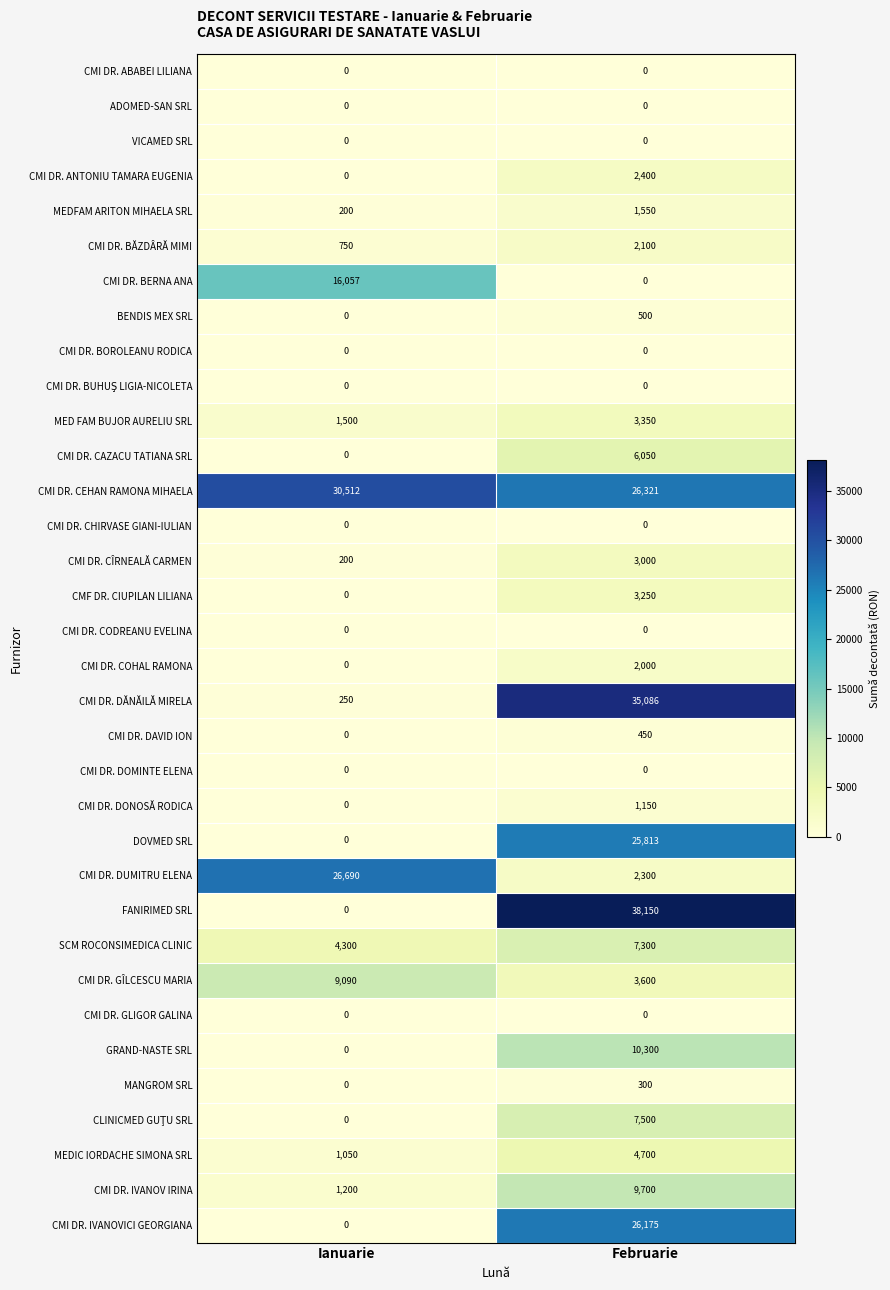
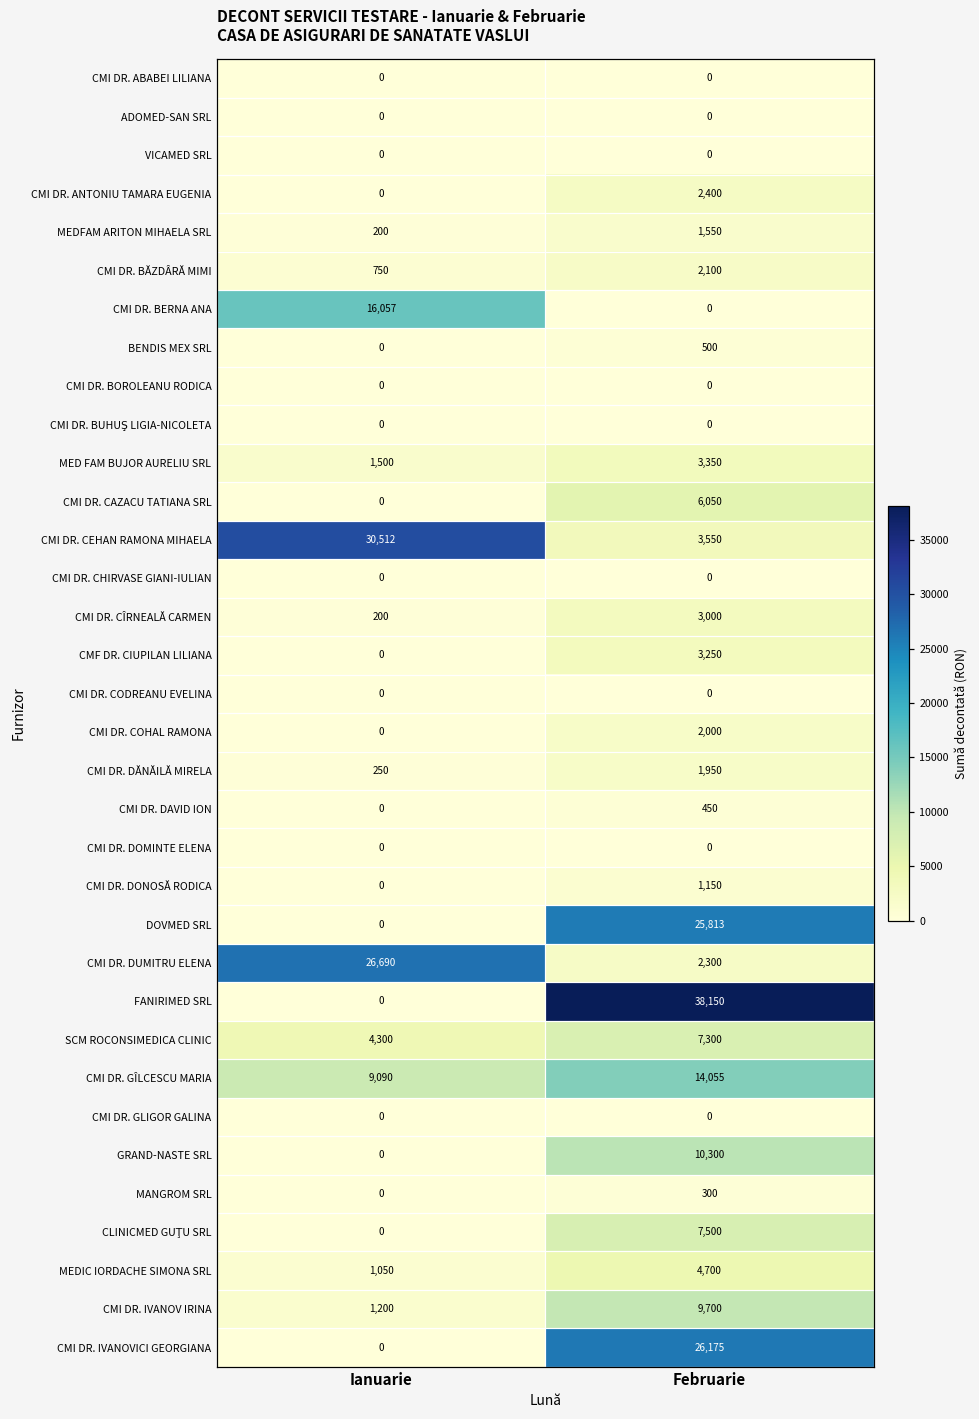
  {
    "CMI DR. ABABEI LILIANA": {
      "Ianuarie": "0",
      "Februarie": "0"
    },
    "ADOMED-SAN SRL": {
      "Ianuarie": "0",
      "Februarie": "0"
    },
    "VICAMED SRL": {
      "Ianuarie": "0",
      "Februarie": "0"
    },
    "CMI DR. ANTONIU TAMARA EUGENIA": {
      "Ianuarie": "0",
      "Februarie": "2,400"
    },
    "MEDFAM ARITON MIHAELA SRL": {
      "Ianuarie": "200",
      "Februarie": "1,550"
    },
    "CMI DR. BĂZDÂRĂ MIMI": {
      "Ianuarie": "750",
      "Februarie": "2,100"
    },
    "CMI DR. BERNA ANA": {
      "Ianuarie": "16,057",
      "Februarie": "0"
    },
    "BENDIS MEX SRL": {
      "Ianuarie": "0",
      "Februarie": "500"
    },
    "CMI DR. BOROLEANU RODICA": {
      "Ianuarie": "0",
      "Februarie": "0"
    },
    "CMI DR. BUHUŞ LIGIA-NICOLETA": {
      "Ianuarie": "0",
      "Februarie": "0"
    },
    "MED FAM BUJOR AURELIU SRL": {
      "Ianuarie": "1,500",
      "Februarie": "3,350"
    },
    "CMI DR. CAZACU TATIANA SRL": {
      "Ianuarie": "0",
      "Februarie": "6,050"
    },
    "CMI DR. CEHAN RAMONA MIHAELA": {
      "Ianuarie": "30,512",
-     "Februarie": "26,321"
+     "Februarie": "3,550"
    },
    "CMI DR. CHIRVASE GIANI-IULIAN": {
      "Ianuarie": "0",
      "Februarie": "0"
    },
    "CMI DR. CÎRNEALĂ CARMEN": {
      "Ianuarie": "200",
      "Februarie": "3,000"
    },
    "CMF DR. CIUPILAN LILIANA": {
      "Ianuarie": "0",
      "Februarie": "3,250"
    },
    "CMI DR. CODREANU EVELINA": {
      "Ianuarie": "0",
      "Februarie": "0"
    },
    "CMI DR. COHAL RAMONA": {
      "Ianuarie": "0",
      "Februarie": "2,000"
    },
    "CMI DR. DĂNĂILĂ MIRELA": {
      "Ianuarie": "250",
-     "Februarie": "35,086"
+     "Februarie": "1,950"
    },
    "CMI DR. DAVID ION": {
      "Ianuarie": "0",
      "Februarie": "450"
    },
    "CMI DR. DOMINTE ELENA": {
      "Ianuarie": "0",
      "Februarie": "0"
    },
    "CMI DR. DONOSĂ RODICA": {
      "Ianuarie": "0",
      "Februarie": "1,150"
    },
    "DOVMED SRL": {
      "Ianuarie": "0",
      "Februarie": "25,813"
    },
    "CMI DR. DUMITRU ELENA": {
      "Ianuarie": "26,690",
      "Februarie": "2,300"
    },
    "FANIRIMED SRL": {
      "Ianuarie": "0",
      "Februarie": "38,150"
    },
    "SCM ROCONSIMEDICA CLINIC": {
      "Ianuarie": "4,300",
      "Februarie": "7,300"
    },
    "CMI DR. GÎLCESCU MARIA": {
      "Ianuarie": "9,090",
-     "Februarie": "3,600"
+     "Februarie": "14,055"
    },
    "CMI DR. GLIGOR GALINA": {
      "Ianuarie": "0",
      "Februarie": "0"
    },
    "GRAND-NASTE SRL": {
      "Ianuarie": "0",
      "Februarie": "10,300"
    },
    "MANGROM SRL": {
      "Ianuarie": "0",
      "Februarie": "300"
    },
    "CLINICMED GUŢU SRL": {
      "Ianuarie": "0",
      "Februarie": "7,500"
    },
    "MEDIC IORDACHE SIMONA SRL": {
      "Ianuarie": "1,050",
      "Februarie": "4,700"
    },
    "CMI DR. IVANOV IRINA": {
      "Ianuarie": "1,200",
      "Februarie": "9,700"
    },
    "CMI DR. IVANOVICI GEORGIANA": {
      "Ianuarie": "0",
      "Februarie": "26,175"
    }
  }
